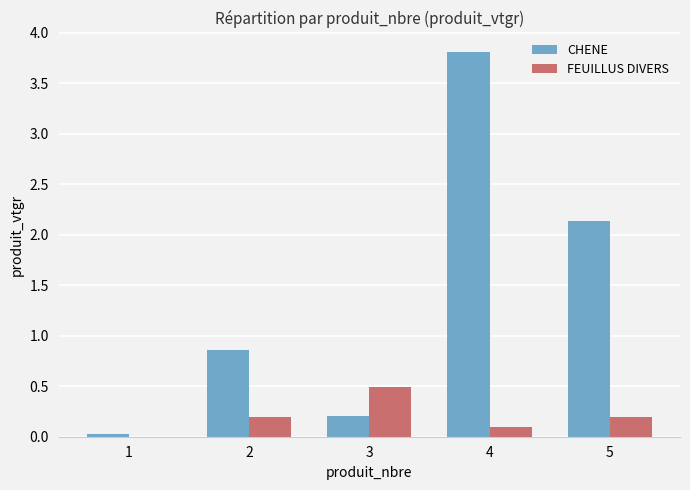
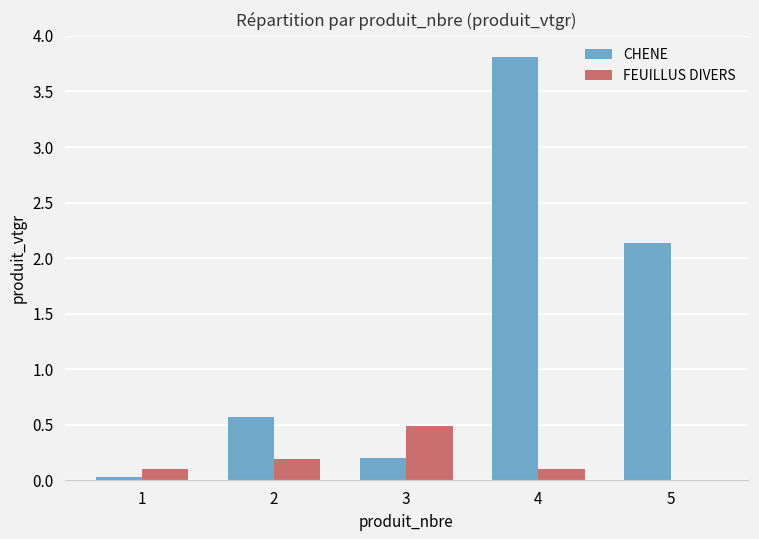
  {
    "CHENE": {
      "1": 0.03,
-     "2": 0.86,
+     "2": 0.57,
      "3": 0.20,
      "4": 3.81,
      "5": 2.13
    },
    "FEUILLUS DIVERS": {
-     "1": 0.0,
+     "1": 0.1,
      "2": 0.2,
      "3": 0.5,
      "4": 0.1,
-     "5": 0.2
+     "5": 0.0
    }
  }
